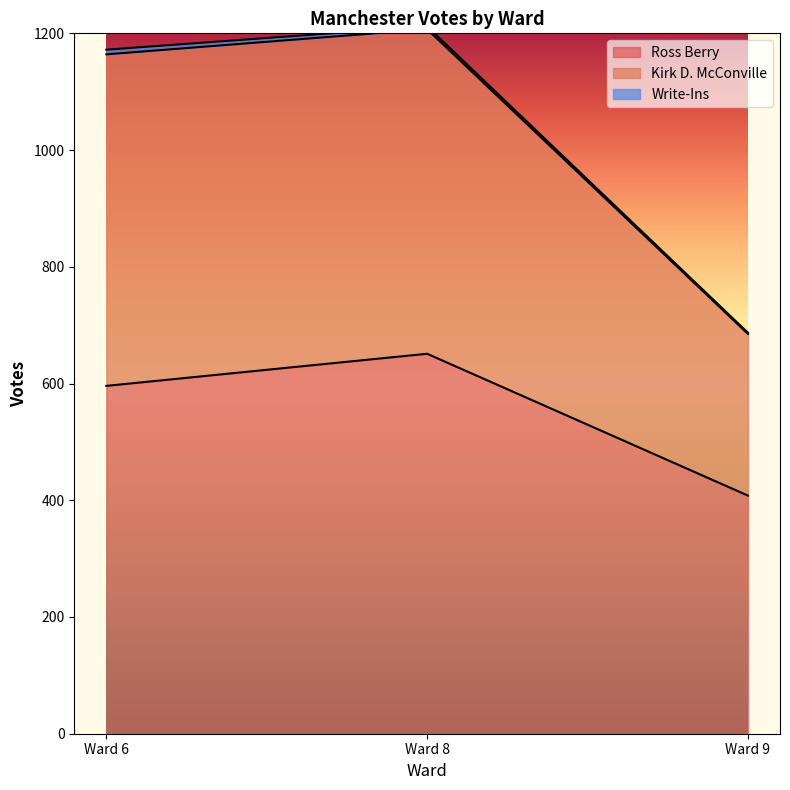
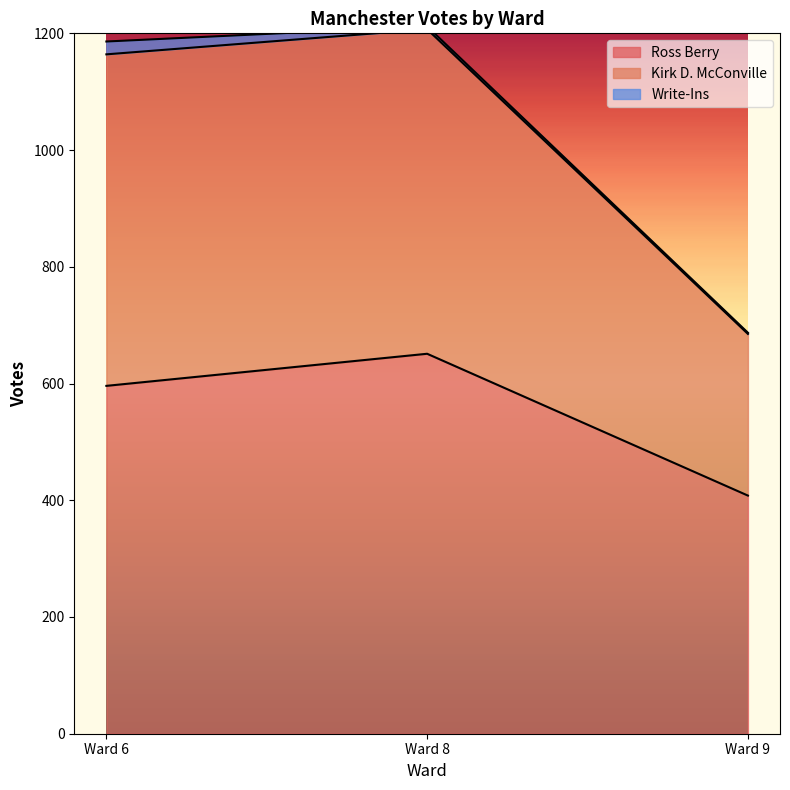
  {
    "Write-Ins": {
-     "Ward 6": 10
+     "Ward 6": 20
    }
  }
